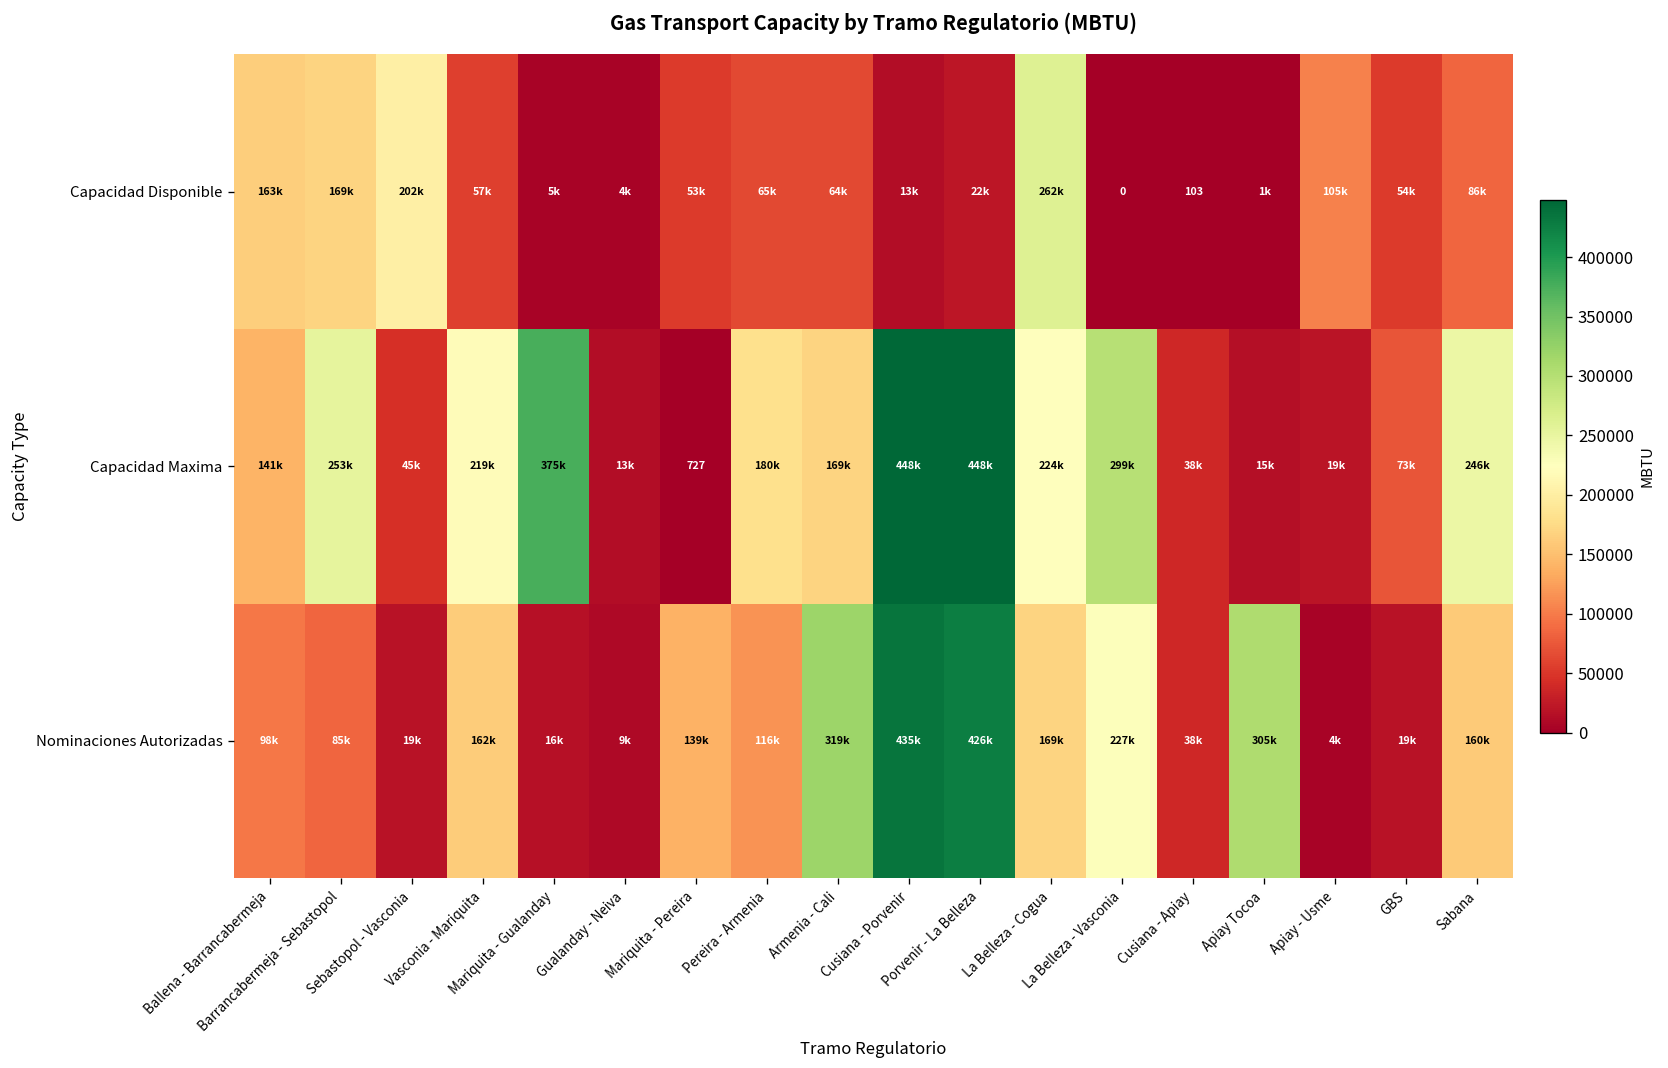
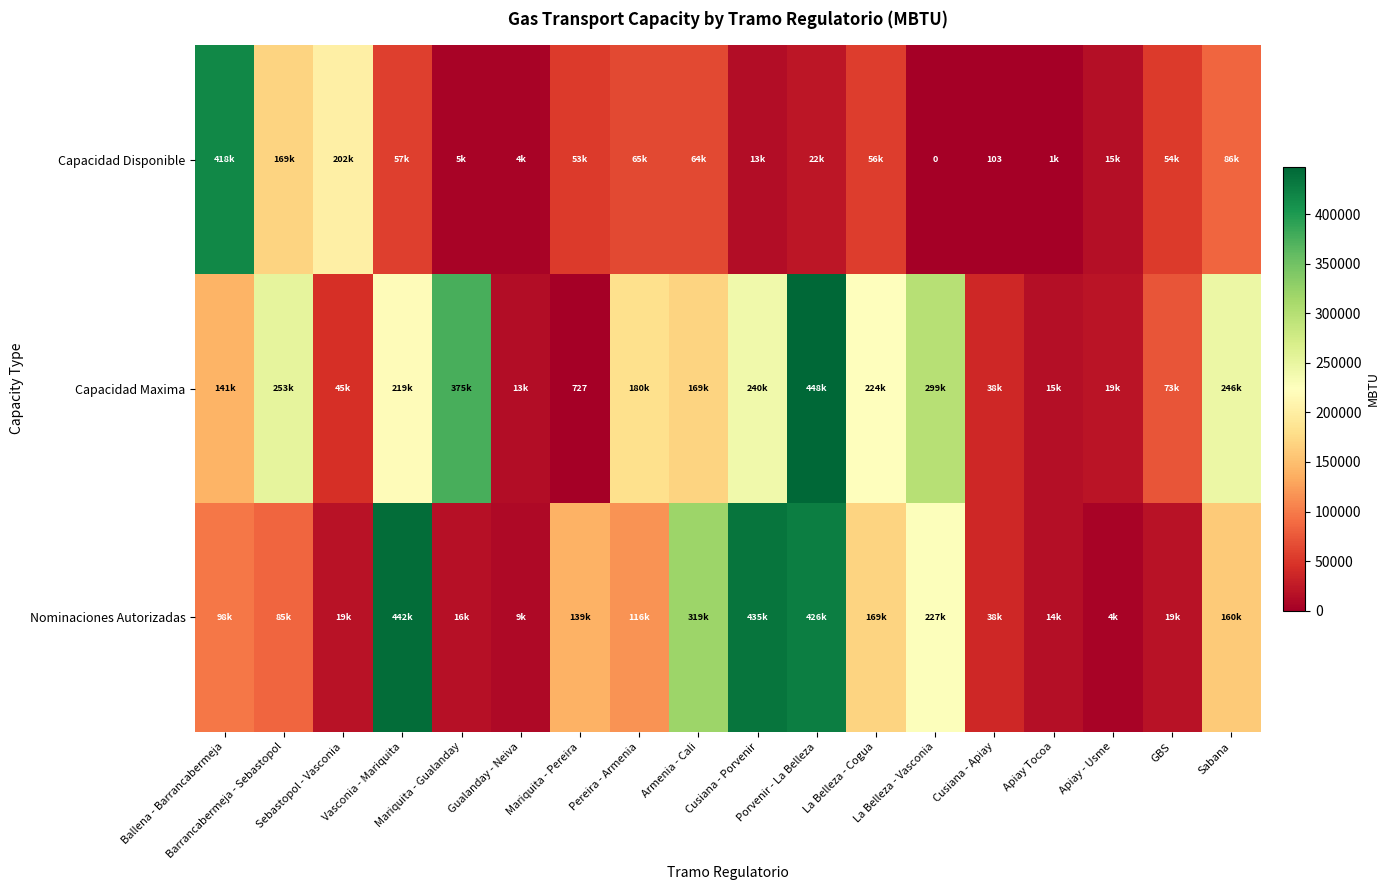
  {
    "Capacidad Disponible": {
-     "Ballena - Barrancabermeja": "163k",
+     "Ballena - Barrancabermeja": "418k",
      "Barrancabermeja - Sebastopol": "169k",
      "Sebastopol - Vasconia": "202k",
      "Vasconia - Mariquita": "57k",
      "Mariquita - Gualanday": "5k",
      "Gualanday - Neiva": "4k",
      "Mariquita - Pereira": "53k",
      "Pereira - Armenia": "65k",
      "Armenia - Cali": "64k",
      "Cusiana - Porvenir": "13k",
      "Porvenir - La Belleza": "22k",
-     "La Belleza - Cogua": "262k",
+     "La Belleza - Cogua": "56k",
      "La Belleza - Vasconia": "0",
      "Cusiana - Apiay": "103",
      "Apiay Tocoa": "1k",
-     "Apiay - Usme": "105k",
+     "Apiay - Usme": "15k",
      "GBS": "54k",
      "Sabana": "86k"
    },
    "Capacidad Maxima": {
      "Ballena - Barrancabermeja": "141k",
      "Barrancabermeja - Sebastopol": "253k",
      "Sebastopol - Vasconia": "45k",
      "Vasconia - Mariquita": "219k",
      "Mariquita - Gualanday": "375k",
      "Gualanday - Neiva": "13k",
      "Mariquita - Pereira": "727",
      "Pereira - Armenia": "180k",
      "Armenia - Cali": "169k",
-     "Cusiana - Porvenir": "448k",
+     "Cusiana - Porvenir": "240k",
      "Porvenir - La Belleza": "448k",
      "La Belleza - Cogua": "224k",
      "La Belleza - Vasconia": "299k",
      "Cusiana - Apiay": "38k",
      "Apiay Tocoa": "15k",
      "Apiay - Usme": "19k",
      "GBS": "73k",
      "Sabana": "246k"
    },
    "Nominaciones Autorizadas": {
      "Ballena - Barrancabermeja": "98k",
      "Barrancabermeja - Sebastopol": "85k",
      "Sebastopol - Vasconia": "19k",
-     "Vasconia - Mariquita": "162k",
+     "Vasconia - Mariquita": "442k",
      "Mariquita - Gualanday": "16k",
      "Gualanday - Neiva": "9k",
      "Mariquita - Pereira": "139k",
      "Pereira - Armenia": "116k",
      "Armenia - Cali": "319k",
      "Cusiana - Porvenir": "435k",
      "Porvenir - La Belleza": "426k",
      "La Belleza - Cogua": "169k",
      "La Belleza - Vasconia": "227k",
      "Cusiana - Apiay": "38k",
-     "Apiay Tocoa": "305k",
+     "Apiay Tocoa": "14k",
      "Apiay - Usme": "4k",
      "GBS": "19k",
      "Sabana": "160k"
    }
  }
